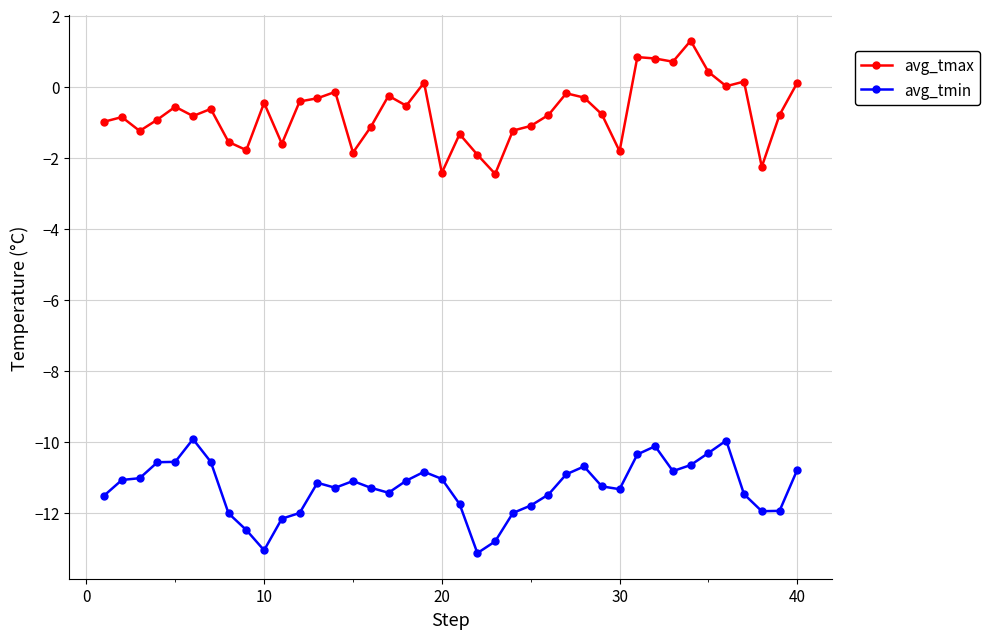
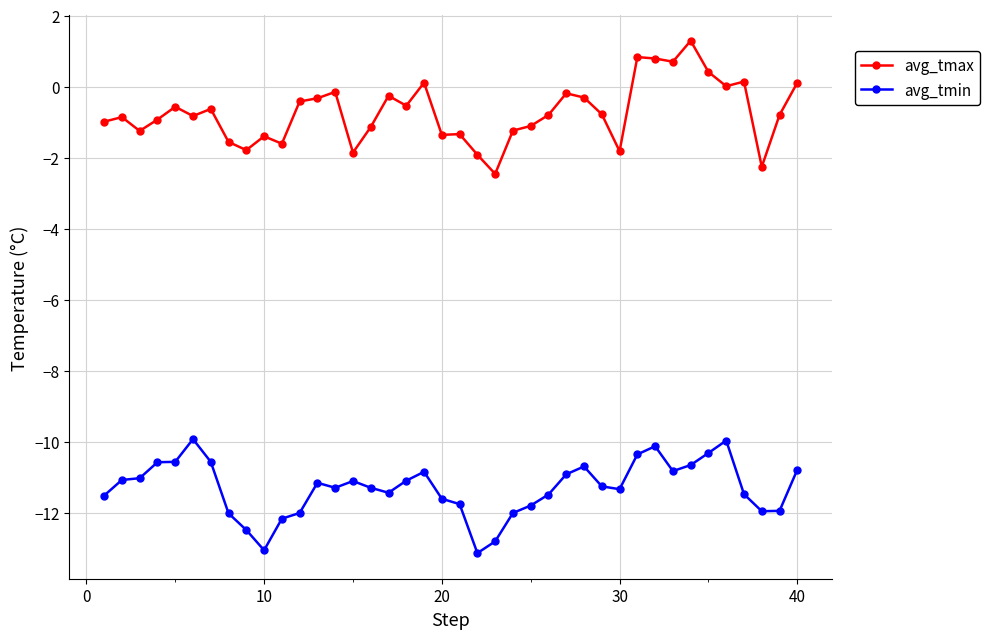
  {
    "avg_tmax": {
-     "10": -0.5,
-     "20": -2.4,
+     "10": -1.4,
+     "20": -1.4,
      "30": -1.8,
      "40": 0.1
    },
    "avg_tmin": {
      "10": -13.1,
-     "20": -11.1,
+     "20": -11.6,
      "30": -11.3,
      "40": -10.8
    }
  }
